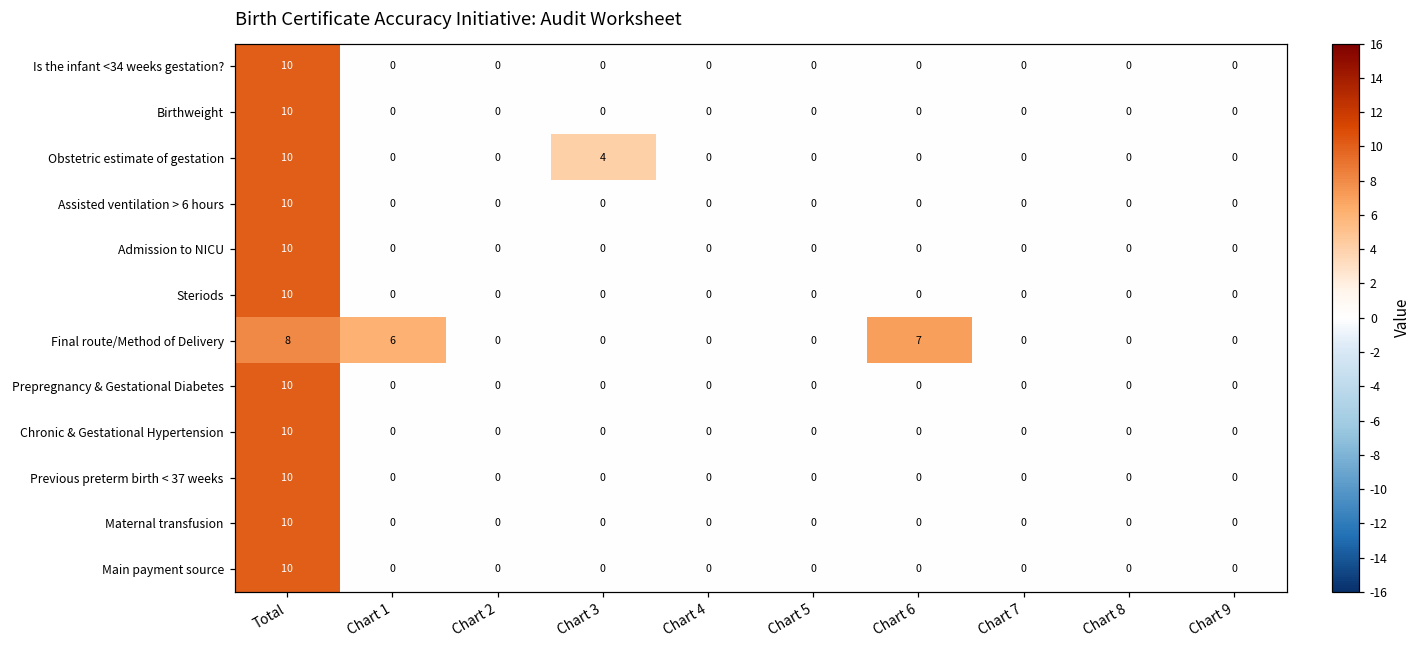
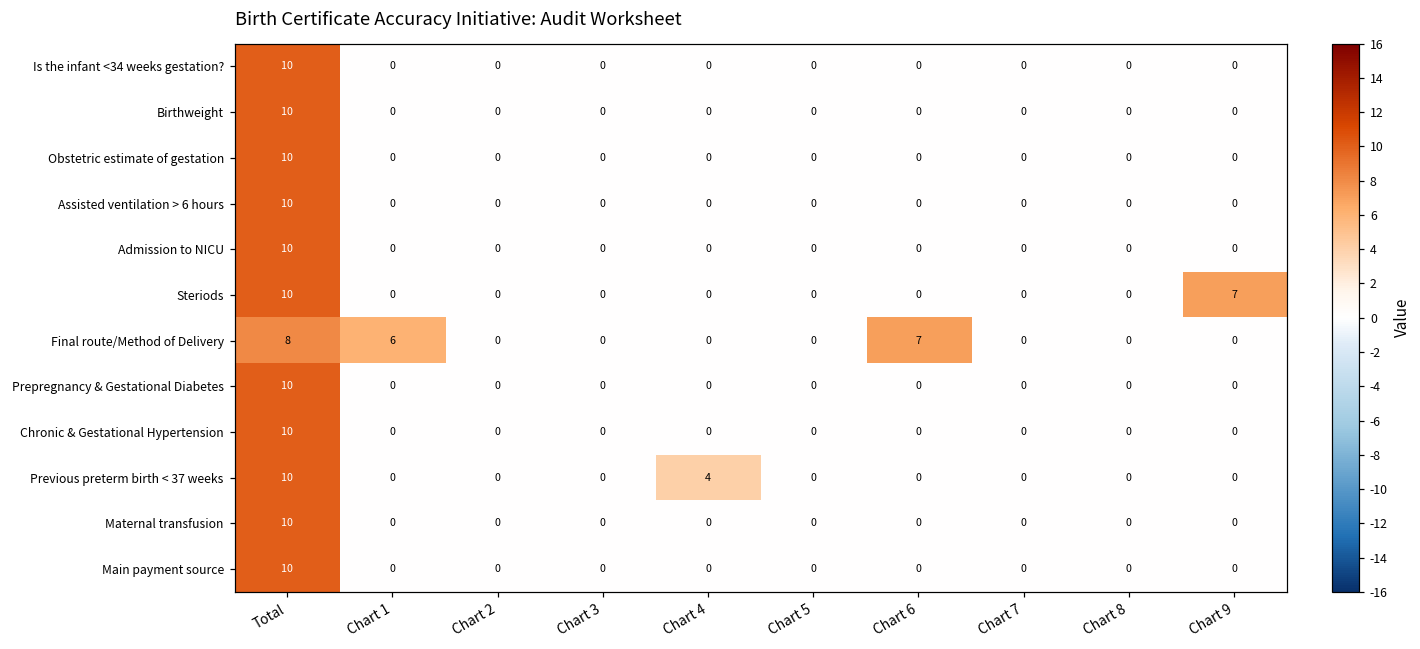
  {
    "Is the infant <34 weeks gestation?": {
      "Total": 10,
      "Chart 1": 0,
      "Chart 2": 0,
      "Chart 3": 0,
      "Chart 4": 0,
      "Chart 5": 0,
      "Chart 6": 0,
      "Chart 7": 0,
      "Chart 8": 0,
      "Chart 9": 0
    },
    "Birthweight": {
      "Total": 10,
      "Chart 1": 0,
      "Chart 2": 0,
      "Chart 3": 0,
      "Chart 4": 0,
      "Chart 5": 0,
      "Chart 6": 0,
      "Chart 7": 0,
      "Chart 8": 0,
      "Chart 9": 0
    },
    "Obstetric estimate of gestation": {
      "Total": 10,
      "Chart 1": 0,
      "Chart 2": 0,
-     "Chart 3": 4,
+     "Chart 3": 0,
      "Chart 4": 0,
      "Chart 5": 0,
      "Chart 6": 0,
      "Chart 7": 0,
      "Chart 8": 0,
      "Chart 9": 0
    },
    "Assisted ventilation > 6 hours": {
      "Total": 10,
      "Chart 1": 0,
      "Chart 2": 0,
      "Chart 3": 0,
      "Chart 4": 0,
      "Chart 5": 0,
      "Chart 6": 0,
      "Chart 7": 0,
      "Chart 8": 0,
      "Chart 9": 0
    },
    "Admission to NICU": {
      "Total": 10,
      "Chart 1": 0,
      "Chart 2": 0,
      "Chart 3": 0,
      "Chart 4": 0,
      "Chart 5": 0,
      "Chart 6": 0,
      "Chart 7": 0,
      "Chart 8": 0,
      "Chart 9": 0
    },
    "Steriods": {
      "Total": 10,
      "Chart 1": 0,
      "Chart 2": 0,
      "Chart 3": 0,
      "Chart 4": 0,
      "Chart 5": 0,
      "Chart 6": 0,
      "Chart 7": 0,
      "Chart 8": 0,
-     "Chart 9": 0
+     "Chart 9": 7
    },
    "Final route/Method of Delivery": {
      "Total": 8,
      "Chart 1": 6,
      "Chart 2": 0,
      "Chart 3": 0,
      "Chart 4": 0,
      "Chart 5": 0,
      "Chart 6": 7,
      "Chart 7": 0,
      "Chart 8": 0,
      "Chart 9": 0
    },
    "Prepregnancy & Gestational Diabetes": {
      "Total": 10,
      "Chart 1": 0,
      "Chart 2": 0,
      "Chart 3": 0,
      "Chart 4": 0,
      "Chart 5": 0,
      "Chart 6": 0,
      "Chart 7": 0,
      "Chart 8": 0,
      "Chart 9": 0
    },
    "Chronic & Gestational Hypertension": {
      "Total": 10,
      "Chart 1": 0,
      "Chart 2": 0,
      "Chart 3": 0,
      "Chart 4": 0,
      "Chart 5": 0,
      "Chart 6": 0,
      "Chart 7": 0,
      "Chart 8": 0,
      "Chart 9": 0
    },
    "Previous preterm birth < 37 weeks": {
      "Total": 10,
      "Chart 1": 0,
      "Chart 2": 0,
      "Chart 3": 0,
-     "Chart 4": 0,
+     "Chart 4": 4,
      "Chart 5": 0,
      "Chart 6": 0,
      "Chart 7": 0,
      "Chart 8": 0,
      "Chart 9": 0
    },
    "Maternal transfusion": {
      "Total": 10,
      "Chart 1": 0,
      "Chart 2": 0,
      "Chart 3": 0,
      "Chart 4": 0,
      "Chart 5": 0,
      "Chart 6": 0,
      "Chart 7": 0,
      "Chart 8": 0,
      "Chart 9": 0
    },
    "Main payment source": {
      "Total": 10,
      "Chart 1": 0,
      "Chart 2": 0,
      "Chart 3": 0,
      "Chart 4": 0,
      "Chart 5": 0,
      "Chart 6": 0,
      "Chart 7": 0,
      "Chart 8": 0,
      "Chart 9": 0
    }
  }
